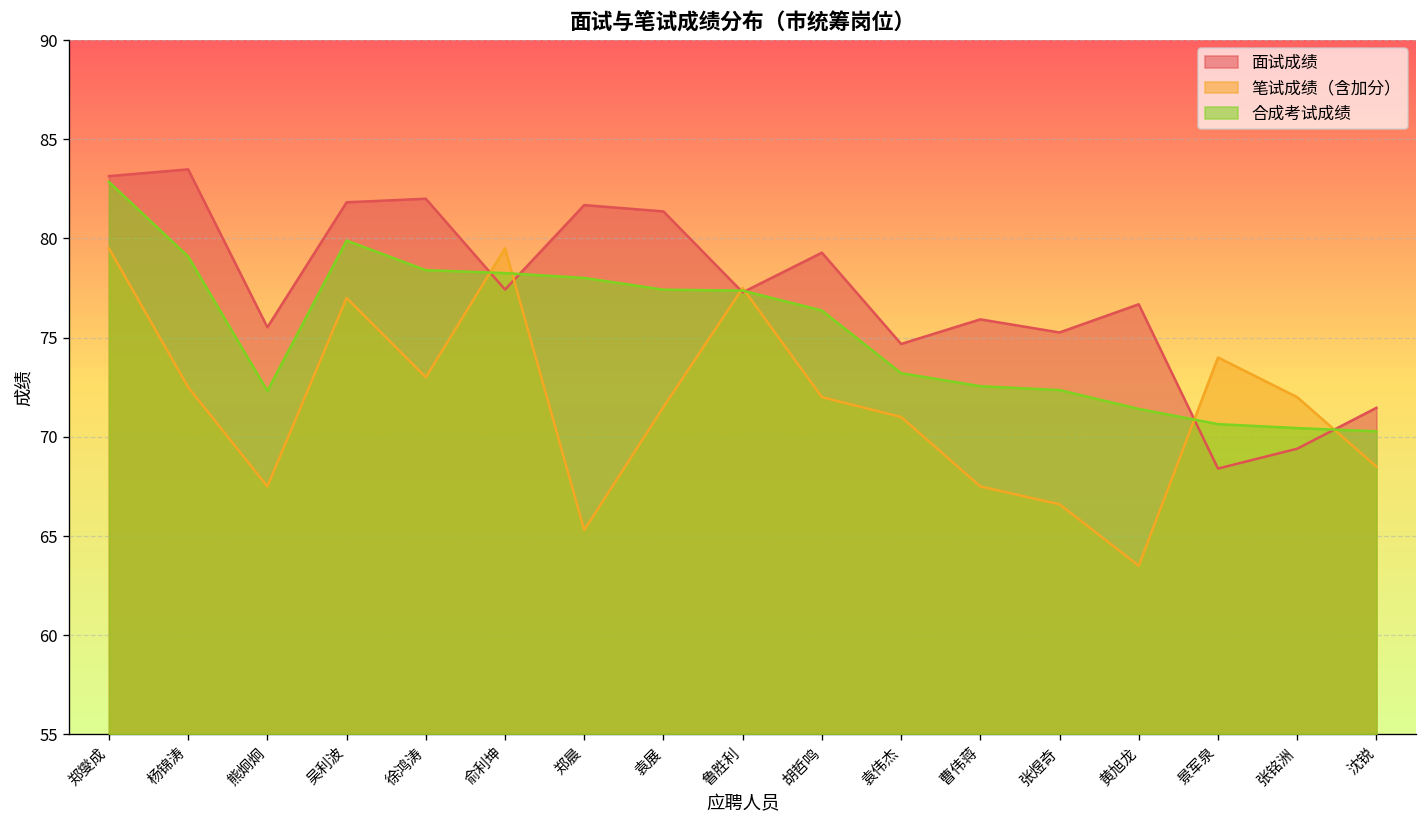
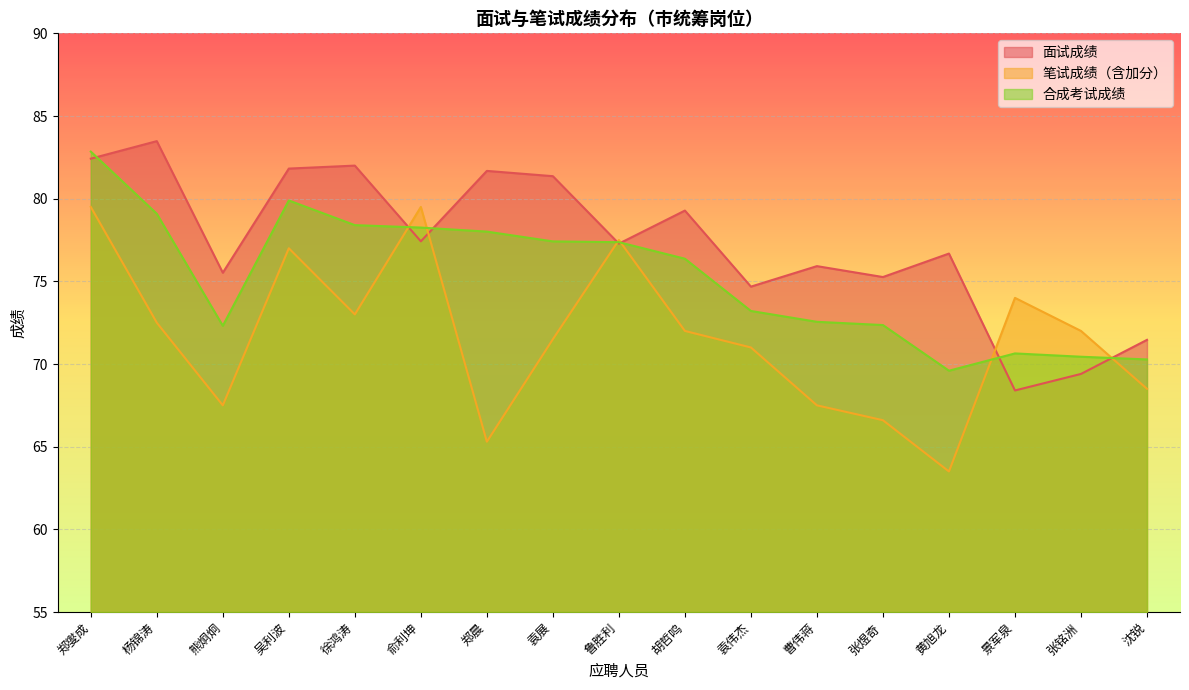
  {
    "面试成绩": {
-     "郑燮成": 83.1,
+     "郑燮成": 82.4,
      "杨锦涛": 83.5,
      "熊炯炯": 75.5,
      "吴利波": 81.8,
      "徐鸿涛": 82.0,
      "俞利坤": 77.4,
      "郑晨": 81.7,
      "袁展": 81.4,
      "胡哲鸣": 79.3,
      "袁伟杰": 74.7,
      "曹伟蒋": 75.9,
      "张煜奇": 75.3,
      "黄旭龙": 76.7,
      "景军泉": 68.4,
      "张铭洲": 69.4,
      "沈锐": 71.5
    },
    "笔试成绩（含加分）": {
      "郑燮成": 79.5,
      "杨锦涛": 72.5,
      "熊炯炯": 67.5,
      "吴利波": 77.0,
      "徐鸿涛": 73.0,
      "俞利坤": 79.5,
      "郑晨": 65.3,
      "袁展": 71.5,
      "胡哲鸣": 72.0,
      "袁伟杰": 71.0,
      "曹伟蒋": 67.5,
      "张煜奇": 66.6,
      "黄旭龙": 63.5,
      "景军泉": 74.0,
      "张铭洲": 72.0,
      "沈锐": 68.5
    },
    "合成考试成绩": {
      "郑燮成": 82.8,
      "杨锦涛": 79.1,
      "熊炯炯": 72.3,
      "吴利波": 79.9,
      "徐鸿涛": 78.4,
      "俞利坤": 78.3,
      "郑晨": 78.0,
      "袁展": 77.4,
      "胡哲鸣": 76.4,
      "袁伟杰": 73.2,
      "曹伟蒋": 72.6,
      "张煜奇": 72.4,
-     "黄旭龙": 71.4,
+     "黄旭龙": 69.6,
      "景军泉": 70.6,
      "张铭洲": 70.4,
      "沈锐": 70.3
    }
  }
